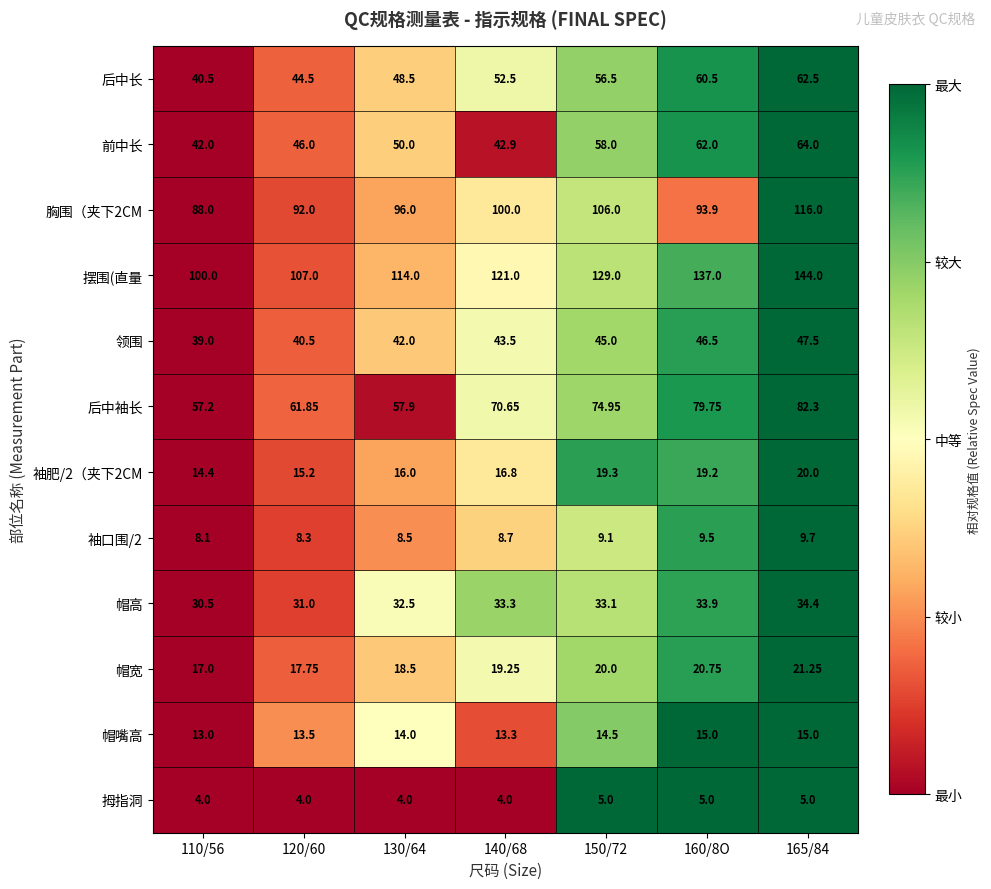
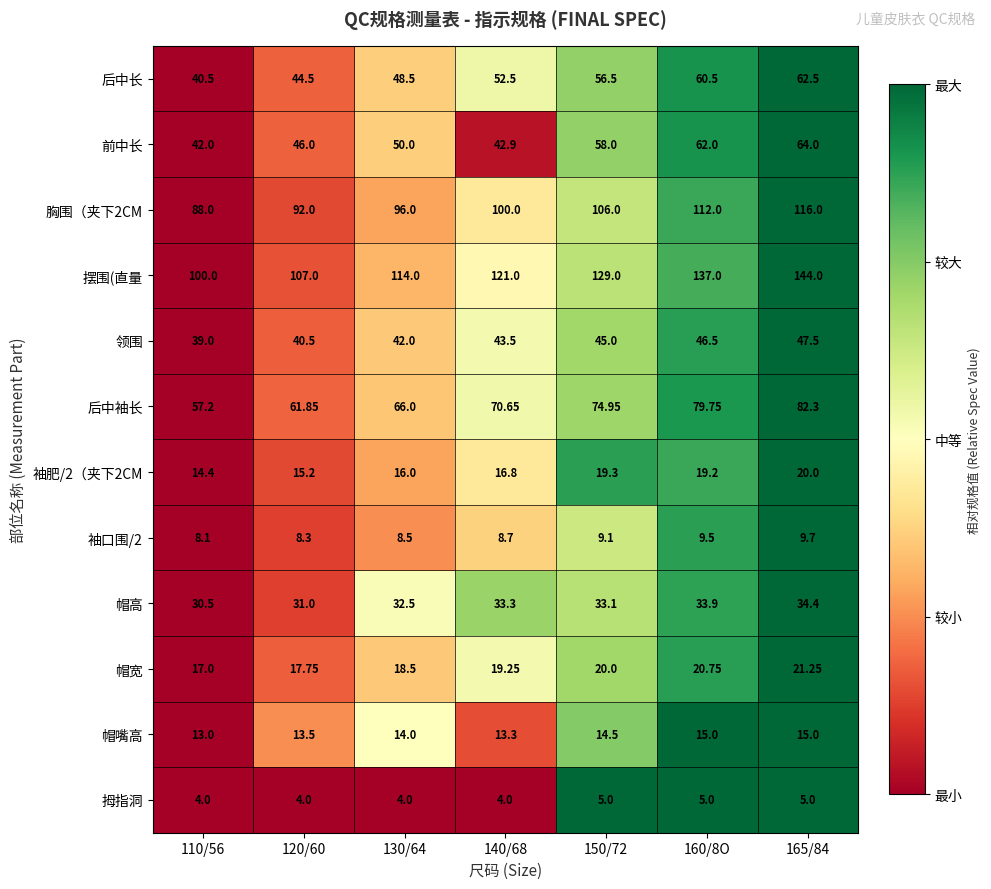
  {
    "后中长": {
      "110/56": 40.5,
      "120/60": 44.5,
      "130/64": 48.5,
      "140/68": 52.5,
      "150/72": 56.5,
      "160/8O": 60.5,
      "165/84": 62.5
    },
    "前中长": {
      "110/56": 42.0,
      "120/60": 46.0,
      "130/64": 50.0,
      "140/68": 42.9,
      "150/72": 58.0,
      "160/8O": 62.0,
      "165/84": 64.0
    },
    "胸围（夹下2CM": {
      "110/56": 88.0,
      "120/60": 92.0,
      "130/64": 96.0,
      "140/68": 100.0,
      "150/72": 106.0,
-     "160/8O": 93.9,
+     "160/8O": 112.0,
      "165/84": 116.0
    },
    "摆围(直量": {
      "110/56": 100.0,
      "120/60": 107.0,
      "130/64": 114.0,
      "140/68": 121.0,
      "150/72": 129.0,
      "160/8O": 137.0,
      "165/84": 144.0
    },
    "领围": {
      "110/56": 39.0,
      "120/60": 40.5,
      "130/64": 42.0,
      "140/68": 43.5,
      "150/72": 45.0,
      "160/8O": 46.5,
      "165/84": 47.5
    },
    "后中袖长": {
      "110/56": 57.2,
      "120/60": 61.85,
-     "130/64": 57.9,
+     "130/64": 66.0,
      "140/68": 70.65,
      "150/72": 74.95,
      "160/8O": 79.75,
      "165/84": 82.3
    },
    "袖肥/2（夹下2CM": {
      "110/56": 14.4,
      "120/60": 15.2,
      "130/64": 16.0,
      "140/68": 16.8,
      "150/72": 19.3,
      "160/8O": 19.2,
      "165/84": 20.0
    },
    "袖口围/2": {
      "110/56": 8.1,
      "120/60": 8.3,
      "130/64": 8.5,
      "140/68": 8.7,
      "150/72": 9.1,
      "160/8O": 9.5,
      "165/84": 9.7
    },
    "帽高": {
      "110/56": 30.5,
      "120/60": 31.0,
      "130/64": 32.5,
      "140/68": 33.3,
      "150/72": 33.1,
      "160/8O": 33.9,
      "165/84": 34.4
    },
    "帽宽": {
      "110/56": 17.0,
      "120/60": 17.75,
      "130/64": 18.5,
      "140/68": 19.25,
      "150/72": 20.0,
      "160/8O": 20.75,
      "165/84": 21.25
    },
    "帽嘴高": {
      "110/56": 13.0,
      "120/60": 13.5,
      "130/64": 14.0,
      "140/68": 13.3,
      "150/72": 14.5,
      "160/8O": 15.0,
      "165/84": 15.0
    },
    "拇指洞": {
      "110/56": 4.0,
      "120/60": 4.0,
      "130/64": 4.0,
      "140/68": 4.0,
      "150/72": 5.0,
      "160/8O": 5.0,
      "165/84": 5.0
    }
  }
